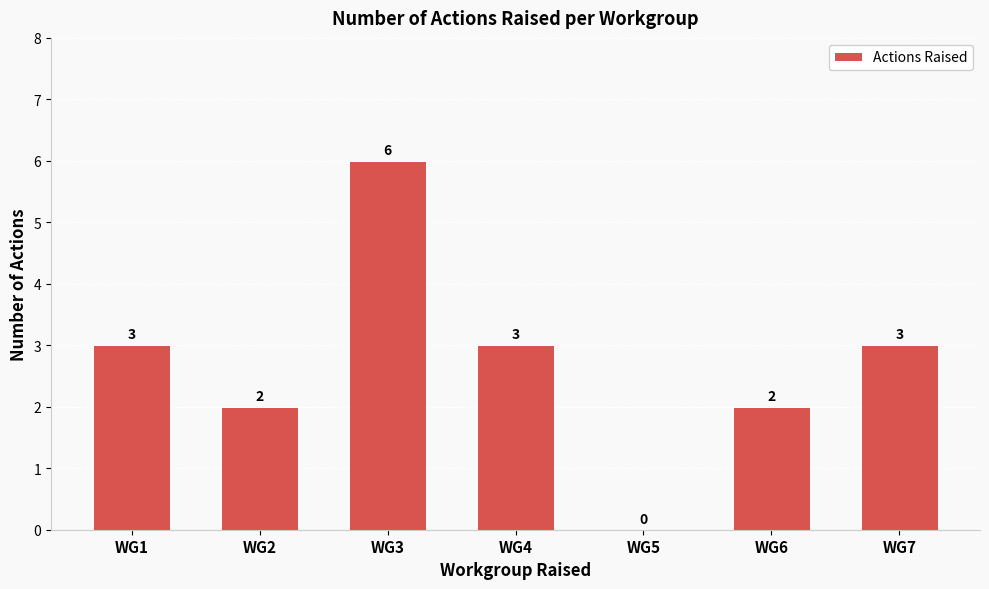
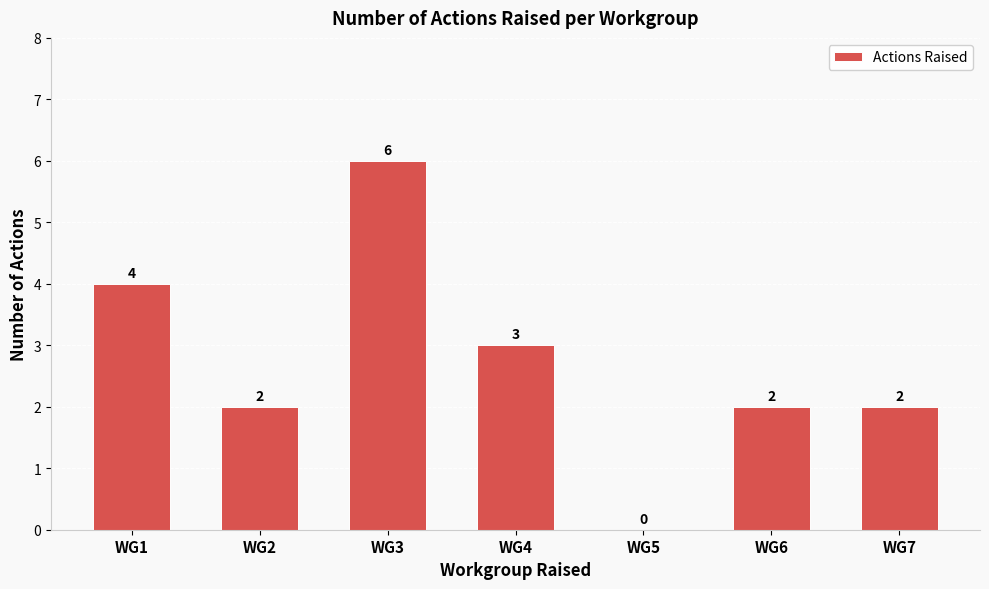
  {
-   "WG1": 3,
+   "WG1": 4,
    "WG2": 2,
    "WG3": 6,
    "WG4": 3,
    "WG5": 0,
    "WG6": 2,
-   "WG7": 3
+   "WG7": 2
  }
